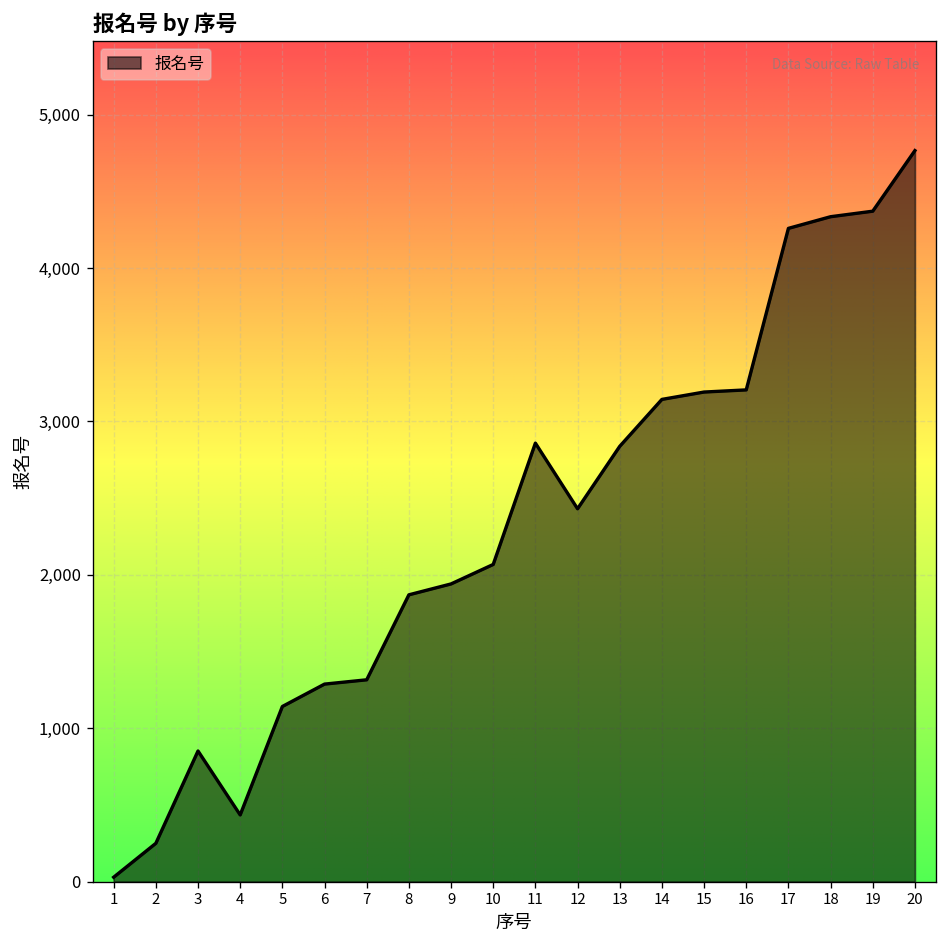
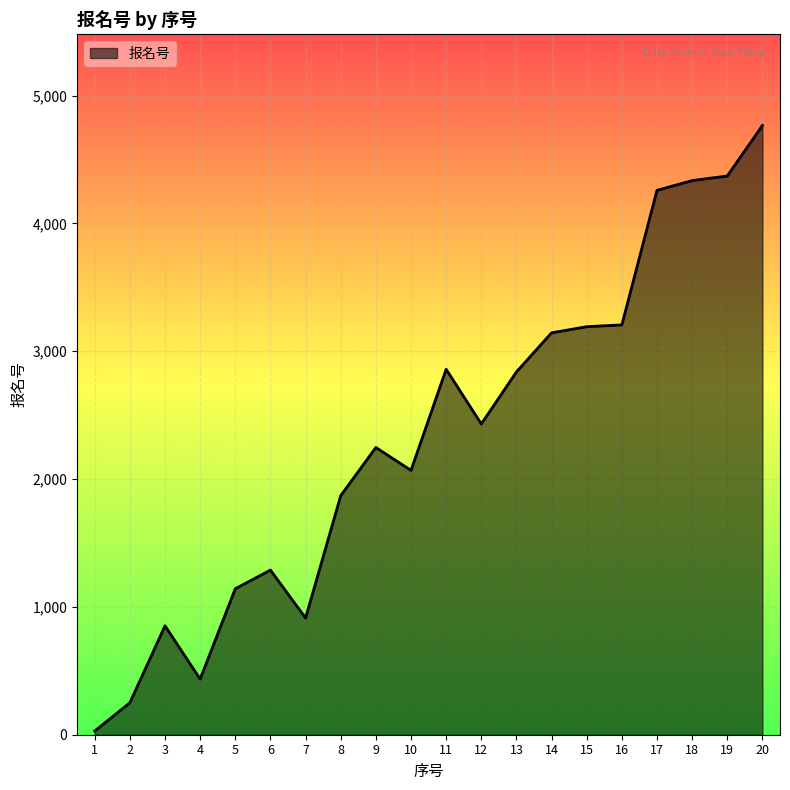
  {
    "1": "30",
    "2": "250",
    "3": "850",
    "4": "440",
    "5": "1,140",
    "6": "1,290",
-   "7": "1,320",
+   "7": "910",
    "8": "1,870",
-   "9": "1,940",
+   "9": "2,250",
    "10": "2,070",
    "11": "2,860",
    "12": "2,430",
    "13": "2,840",
    "14": "3,140",
    "15": "3,190",
    "16": "3,210",
    "17": "4,260",
    "18": "4,340",
    "19": "4,370",
    "20": "4,770"
  }
